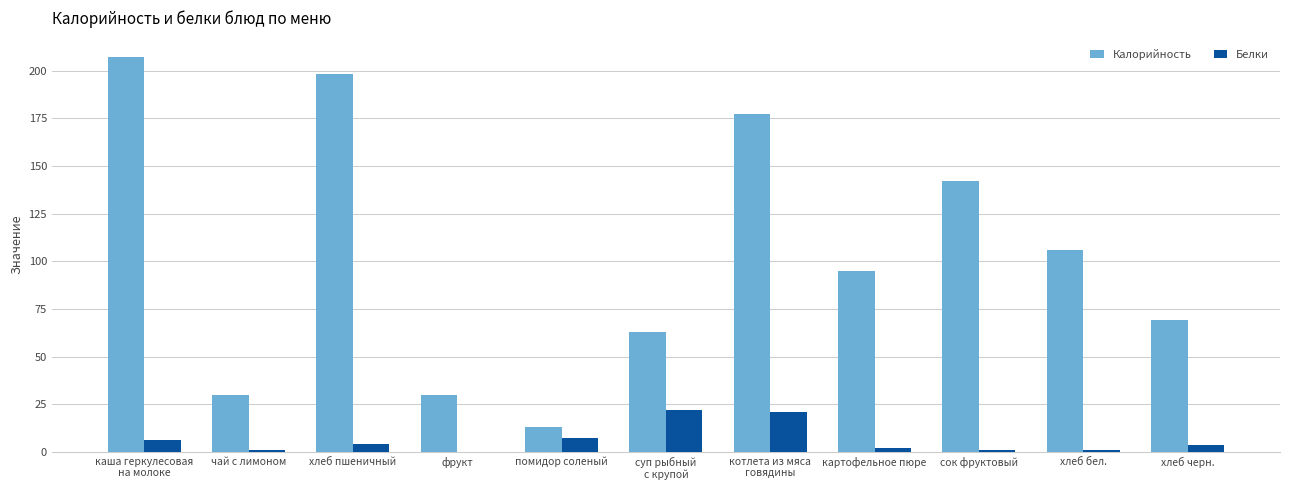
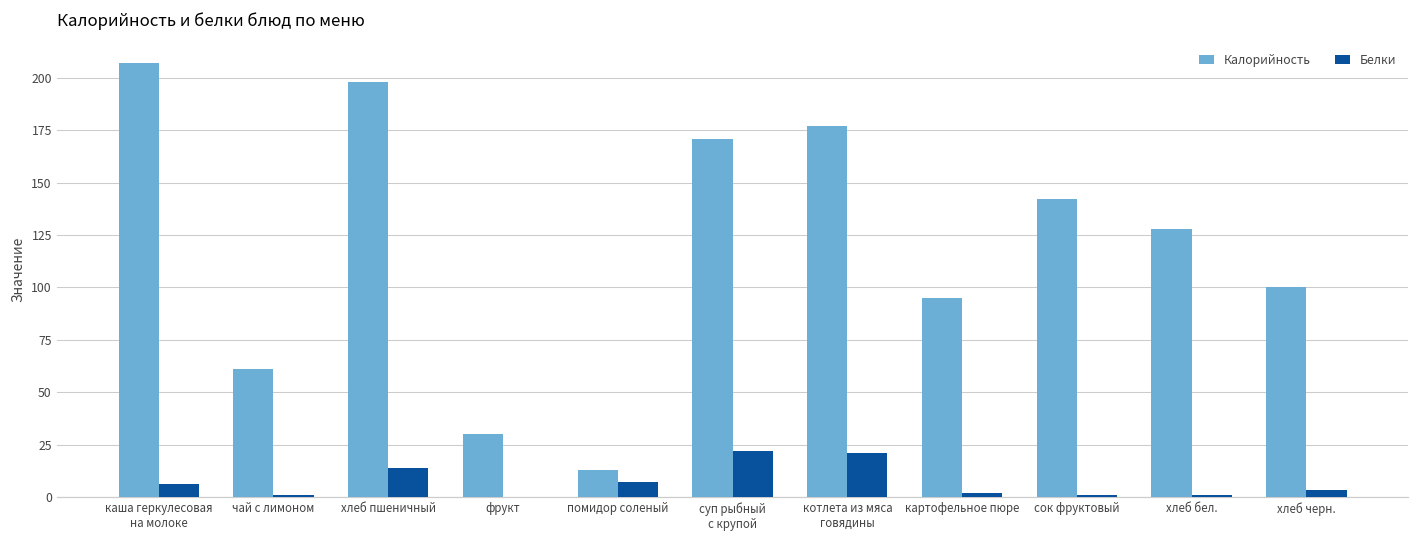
  {
    "Калорийность": {
      "каша геркулесовая на молоке": 207,
-     "чай с лимоном": 30,
+     "чай с лимоном": 61,
      "хлеб пшеничный": 198,
      "фрукт": 30,
      "помидор соленый": 13,
-     "суп рыбный с крупой": 63,
+     "суп рыбный с крупой": 171,
      "котлета из мяса говядины": 177,
      "картофельное пюре": 95,
      "сок фруктовый": 142,
-     "хлеб бел.": 106,
-     "хлеб черн.": 69
+     "хлеб бел.": 128,
+     "хлеб черн.": 100
    },
    "Белки": {
      "каша геркулесовая на молоке": 6,
-     "хлеб пшеничный": 4,
+     "хлеб пшеничный": 14,
      "фрукт": 0,
      "помидор соленый": 7,
      "суп рыбный с крупой": 22,
      "котлета из мяса говядины": 21,
      "картофельное пюре": 2,
      "хлеб черн.": 3
    }
  }
